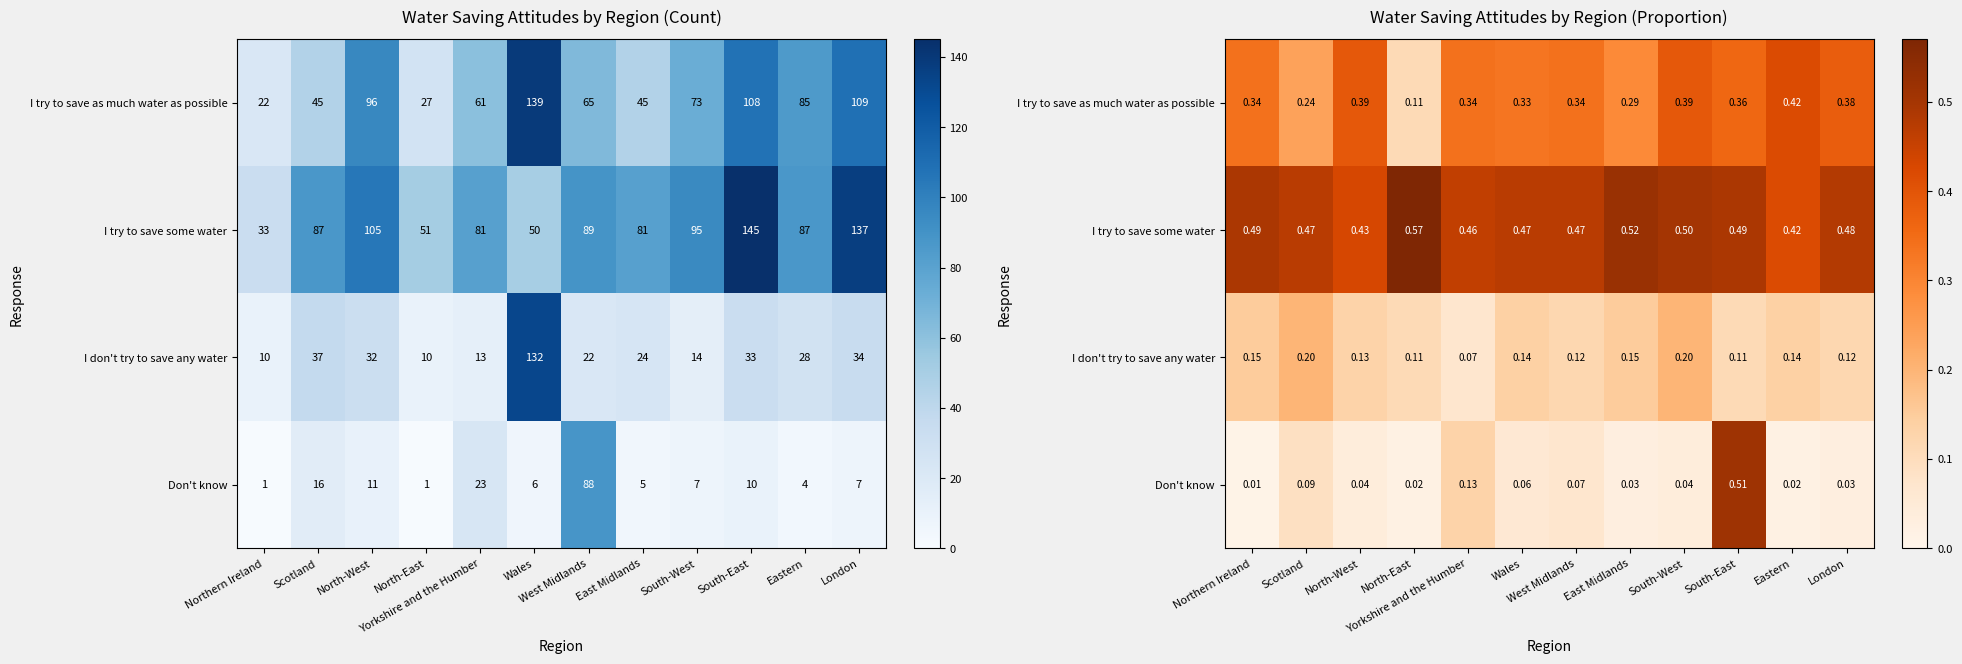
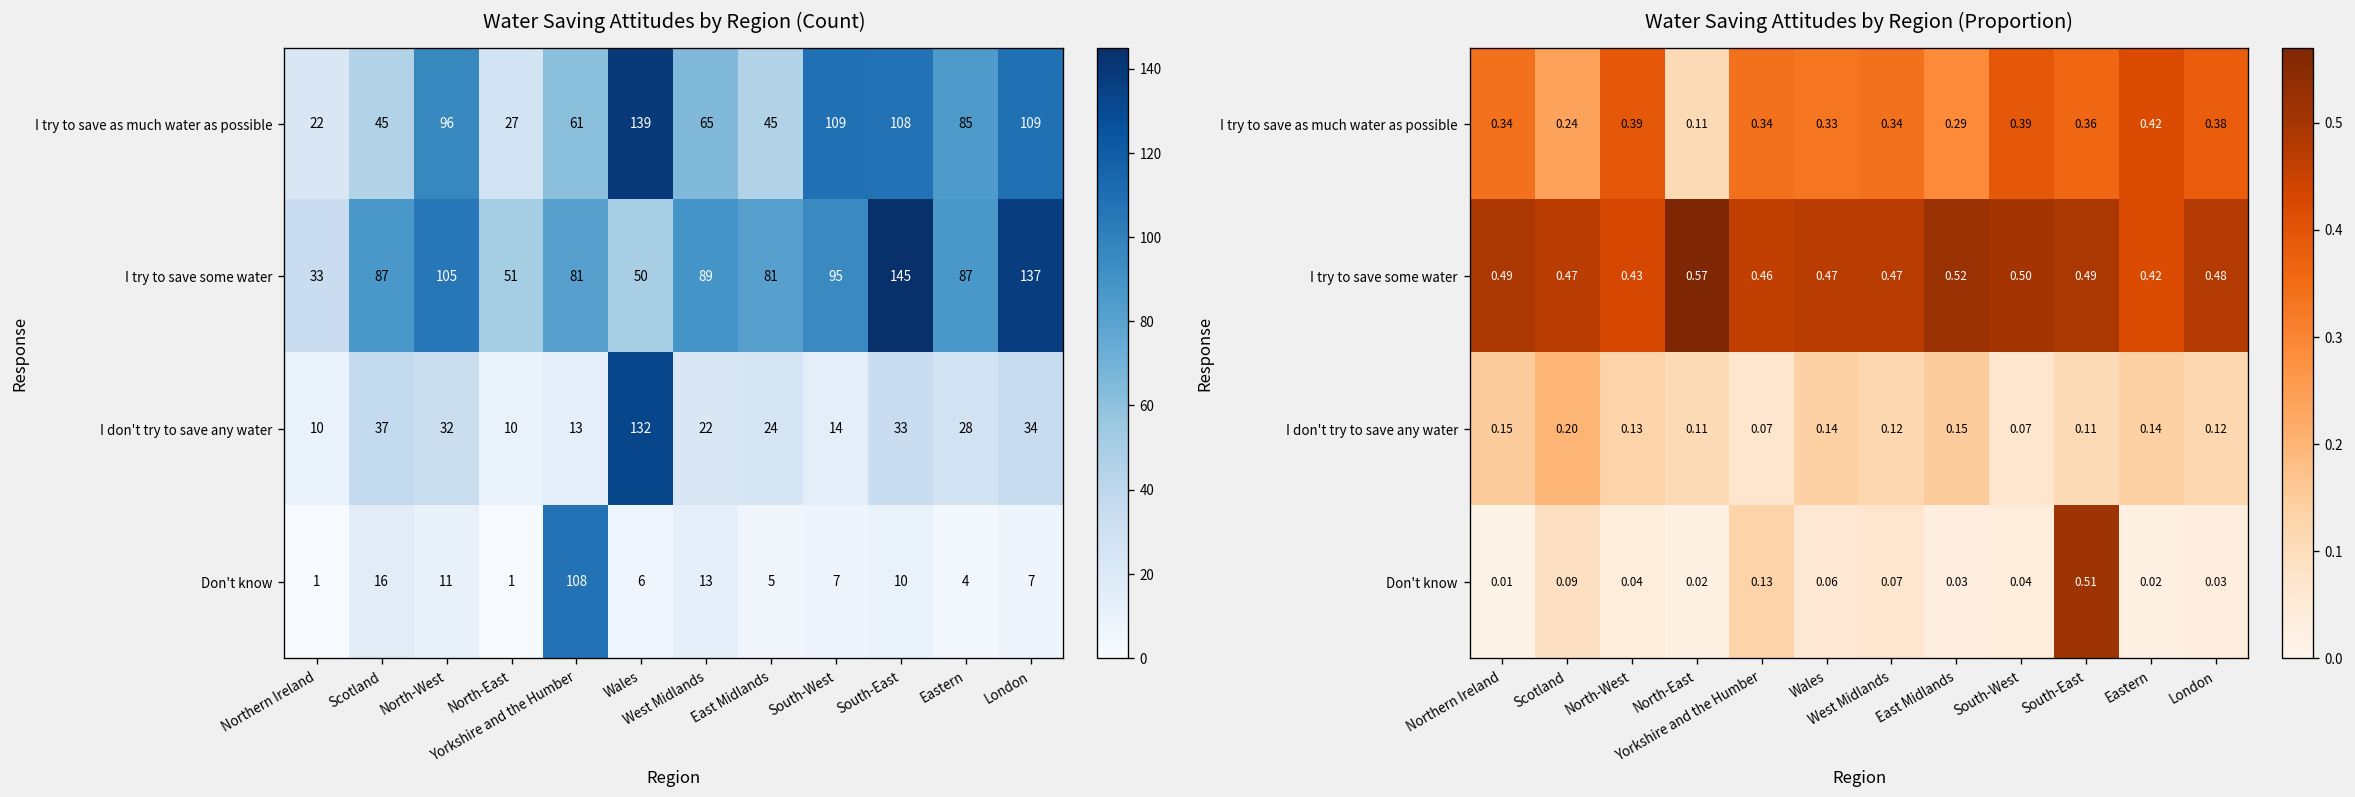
  {
    "Water Saving Attitudes by Region (Count)": {
      "I try to save as much water as possible": {
        "Northern Ireland": 22,
        "Scotland": 45,
        "North-West": 96,
        "North-East": 27,
        "Yorkshire and the Humber": 61,
        "Wales": 139,
        "West Midlands": 65,
        "East Midlands": 45,
-       "South-West": 73,
+       "South-West": 109,
        "South-East": 108,
        "Eastern": 85,
        "London": 109
      },
      "I try to save some water": {
        "Northern Ireland": 33,
        "Scotland": 87,
        "North-West": 105,
        "North-East": 51,
        "Yorkshire and the Humber": 81,
        "Wales": 50,
        "West Midlands": 89,
        "East Midlands": 81,
        "South-West": 95,
        "South-East": 145,
        "Eastern": 87,
        "London": 137
      },
      "I don't try to save any water": {
        "Northern Ireland": 10,
        "Scotland": 37,
        "North-West": 32,
        "North-East": 10,
        "Yorkshire and the Humber": 13,
        "Wales": 132,
        "West Midlands": 22,
        "East Midlands": 24,
        "South-West": 14,
        "South-East": 33,
        "Eastern": 28,
        "London": 34
      },
      "Don't know": {
        "Northern Ireland": 1,
        "Scotland": 16,
        "North-West": 11,
        "North-East": 1,
-       "Yorkshire and the Humber": 23,
+       "Yorkshire and the Humber": 108,
        "Wales": 6,
-       "West Midlands": 88,
+       "West Midlands": 13,
        "East Midlands": 5,
        "South-West": 7,
        "South-East": 10,
        "Eastern": 4,
        "London": 7
      }
    },
    "Water Saving Attitudes by Region (Proportion)": {
      "I try to save as much water as possible": {
        "Northern Ireland": 0.34,
        "Scotland": 0.24,
        "North-West": 0.39,
        "North-East": 0.11,
        "Yorkshire and the Humber": 0.34,
        "Wales": 0.33,
        "West Midlands": 0.34,
        "East Midlands": 0.29,
        "South-West": 0.39,
        "South-East": 0.36,
        "Eastern": 0.42,
        "London": 0.38
      },
      "I try to save some water": {
        "Northern Ireland": 0.49,
        "Scotland": 0.47,
        "North-West": 0.43,
        "North-East": 0.57,
        "Yorkshire and the Humber": 0.46,
        "Wales": 0.47,
        "West Midlands": 0.47,
        "East Midlands": 0.52,
        "South-West": 0.50,
        "South-East": 0.49,
        "Eastern": 0.42,
        "London": 0.48
      },
      "I don't try to save any water": {
        "Northern Ireland": 0.15,
        "Scotland": 0.20,
        "North-West": 0.13,
        "North-East": 0.11,
        "Yorkshire and the Humber": 0.07,
        "Wales": 0.14,
        "West Midlands": 0.12,
        "East Midlands": 0.15,
-       "South-West": 0.20,
+       "South-West": 0.07,
        "South-East": 0.11,
        "Eastern": 0.14,
        "London": 0.12
      },
      "Don't know": {
        "Northern Ireland": 0.01,
        "Scotland": 0.09,
        "North-West": 0.04,
        "North-East": 0.02,
        "Yorkshire and the Humber": 0.13,
        "Wales": 0.06,
        "West Midlands": 0.07,
        "East Midlands": 0.03,
        "South-West": 0.04,
        "South-East": 0.51,
        "Eastern": 0.02,
        "London": 0.03
      }
    }
  }
